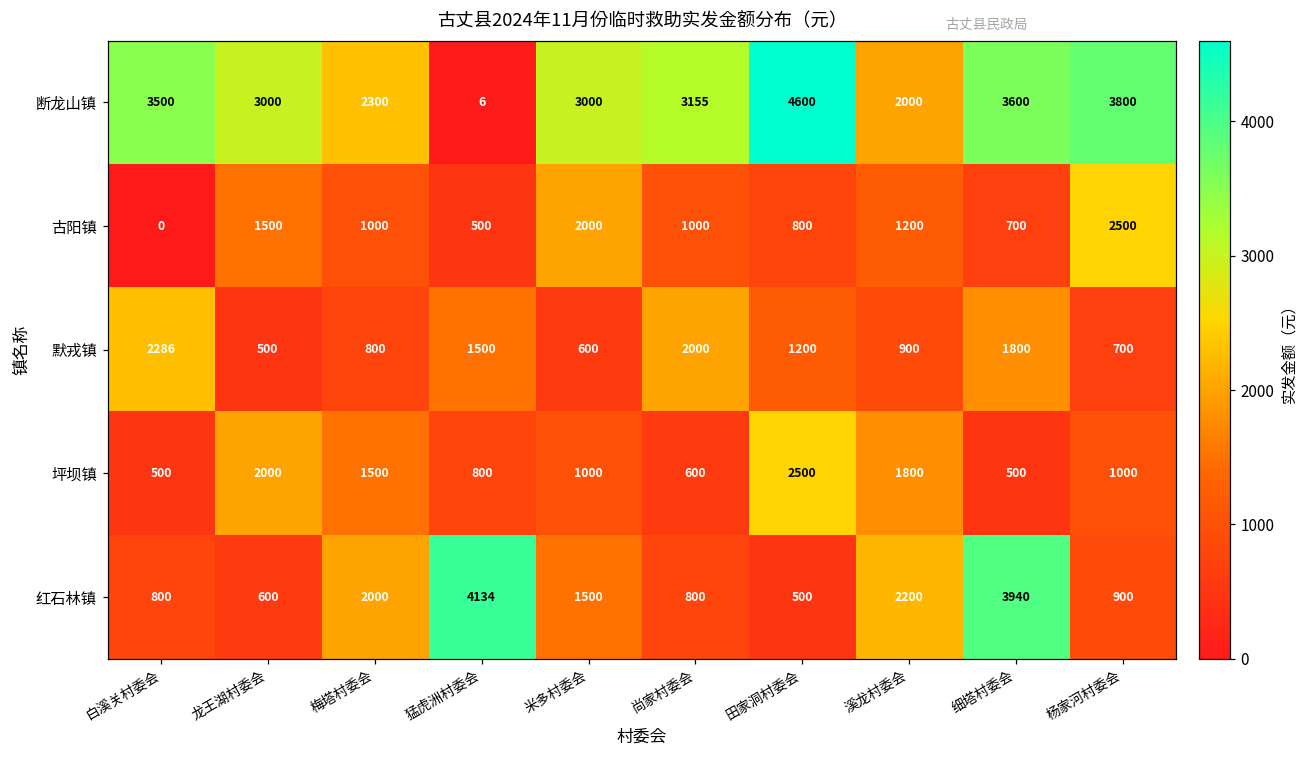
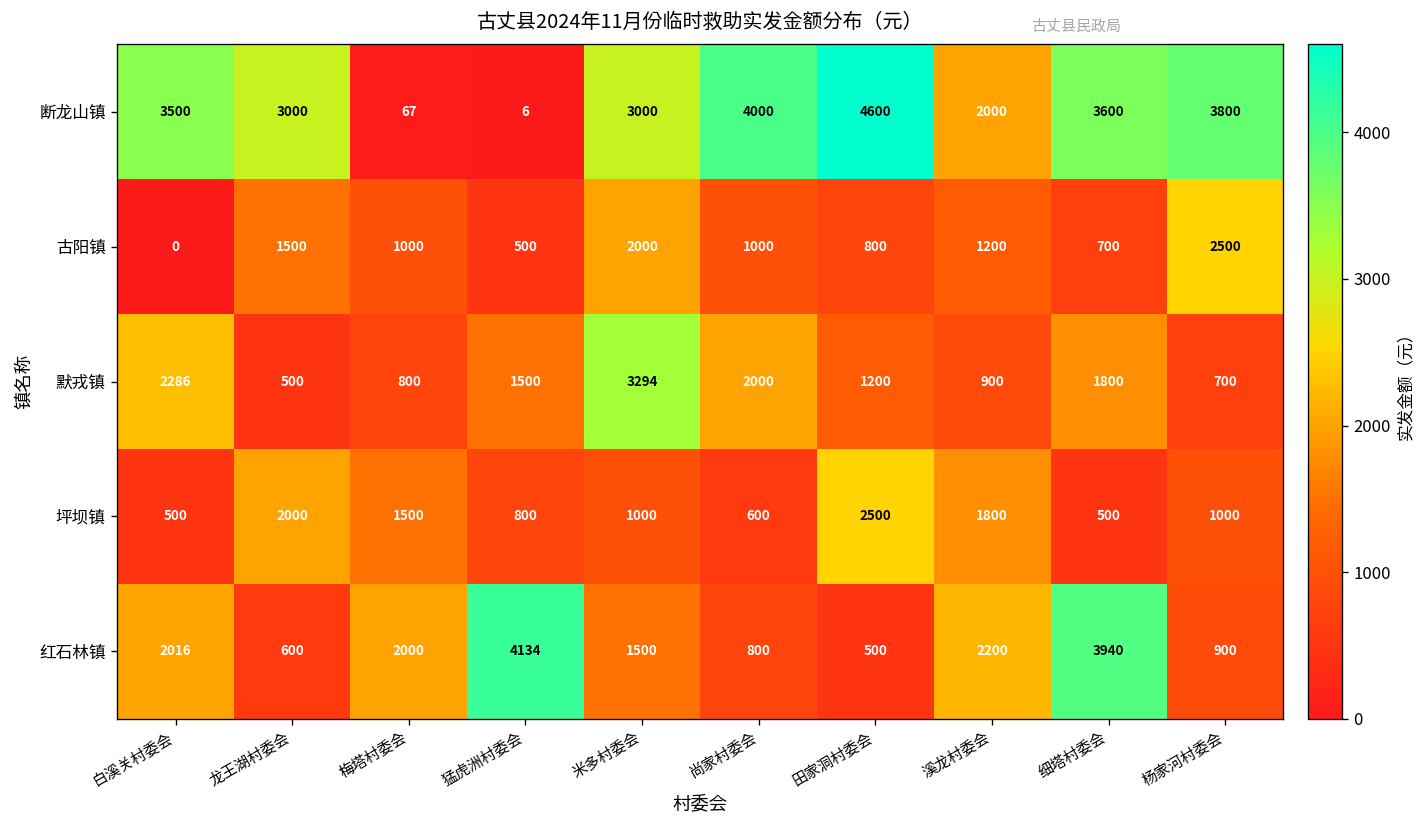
  {
    "断龙山镇": {
      "白溪关村委会": 3500,
      "龙王湖村委会": 3000,
-     "梅塔村委会": 2300,
+     "梅塔村委会": 67,
      "猛虎洲村委会": 6,
      "米多村委会": 3000,
-     "尚家村委会": 3155,
+     "尚家村委会": 4000,
      "田家洞村委会": 4600,
      "溪龙村委会": 2000,
      "细塔村委会": 3600,
      "杨家河村委会": 3800
    },
    "古阳镇": {
      "白溪关村委会": 0,
      "龙王湖村委会": 1500,
      "梅塔村委会": 1000,
      "猛虎洲村委会": 500,
      "米多村委会": 2000,
      "尚家村委会": 1000,
      "田家洞村委会": 800,
      "溪龙村委会": 1200,
      "细塔村委会": 700,
      "杨家河村委会": 2500
    },
    "默戎镇": {
      "白溪关村委会": 2286,
      "龙王湖村委会": 500,
      "梅塔村委会": 800,
      "猛虎洲村委会": 1500,
-     "米多村委会": 600,
+     "米多村委会": 3294,
      "尚家村委会": 2000,
      "田家洞村委会": 1200,
      "溪龙村委会": 900,
      "细塔村委会": 1800,
      "杨家河村委会": 700
    },
    "坪坝镇": {
      "白溪关村委会": 500,
      "龙王湖村委会": 2000,
      "梅塔村委会": 1500,
      "猛虎洲村委会": 800,
      "米多村委会": 1000,
      "尚家村委会": 600,
      "田家洞村委会": 2500,
      "溪龙村委会": 1800,
      "细塔村委会": 500,
      "杨家河村委会": 1000
    },
    "红石林镇": {
-     "白溪关村委会": 800,
+     "白溪关村委会": 2016,
      "龙王湖村委会": 600,
      "梅塔村委会": 2000,
      "猛虎洲村委会": 4134,
      "米多村委会": 1500,
      "尚家村委会": 800,
      "田家洞村委会": 500,
      "溪龙村委会": 2200,
      "细塔村委会": 3940,
      "杨家河村委会": 900
    }
  }
